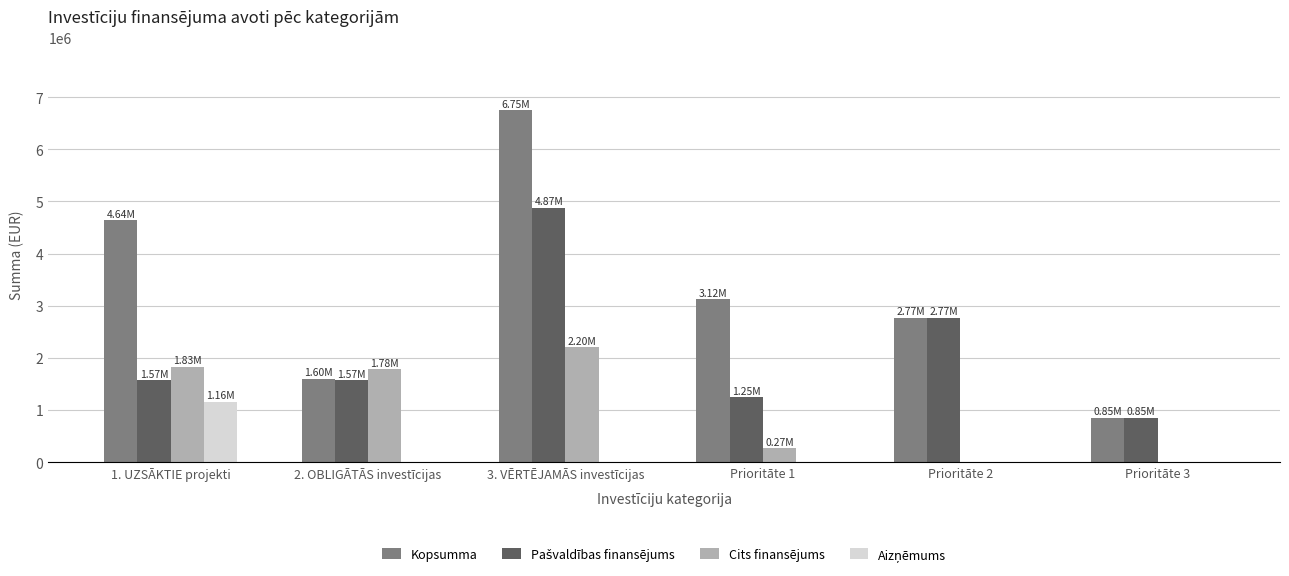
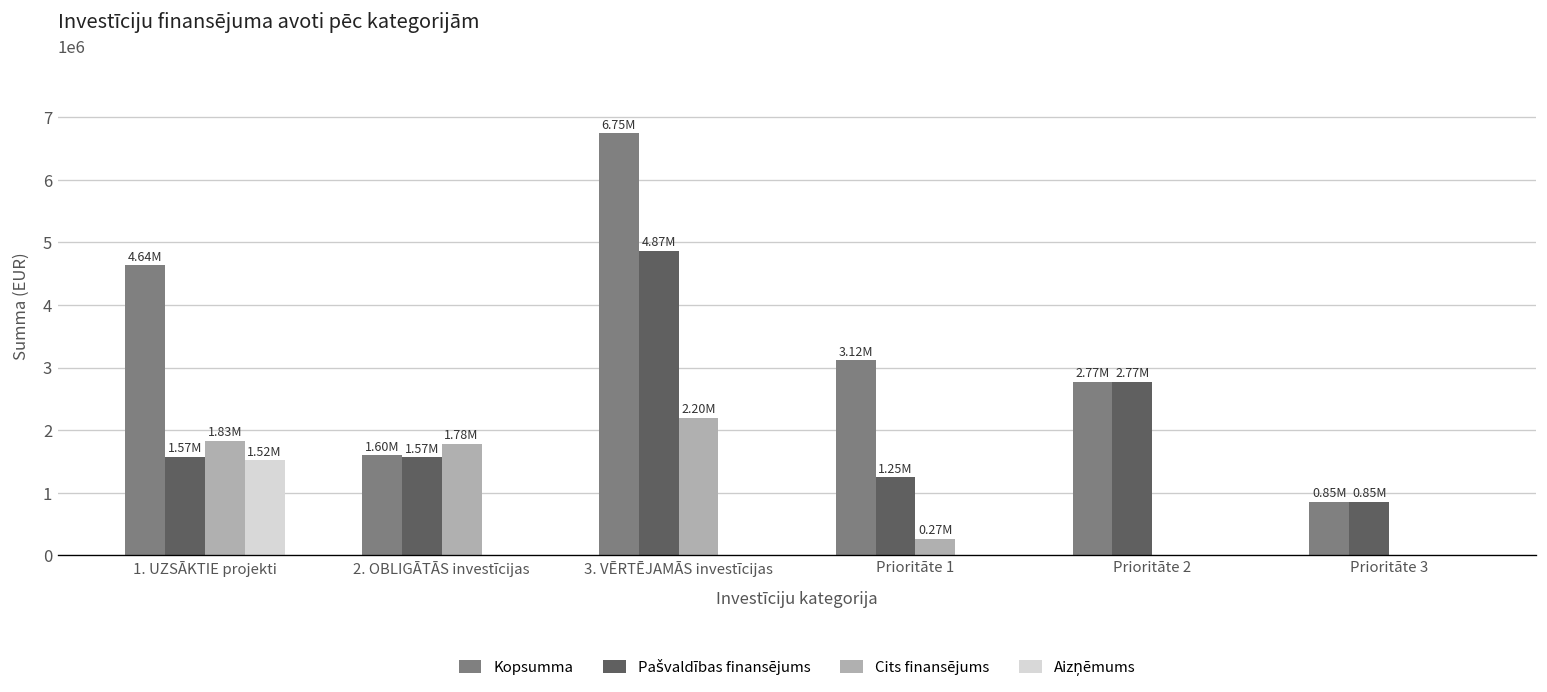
  {
    "Cits finansējums": {
      "1. UZSĀKTIE projekti": "1.83M",
      "2. OBLIGĀTĀS investīcijas": "1.78M",
      "3. VĒRTĒJAMĀS investīcijas": "2.20M",
      "Prioritāte 1": "0.27M"
    },
    "Aizņēmums": {
-     "1. UZSĀKTIE projekti": "1.16M"
+     "1. UZSĀKTIE projekti": "1.52M"
    }
  }
